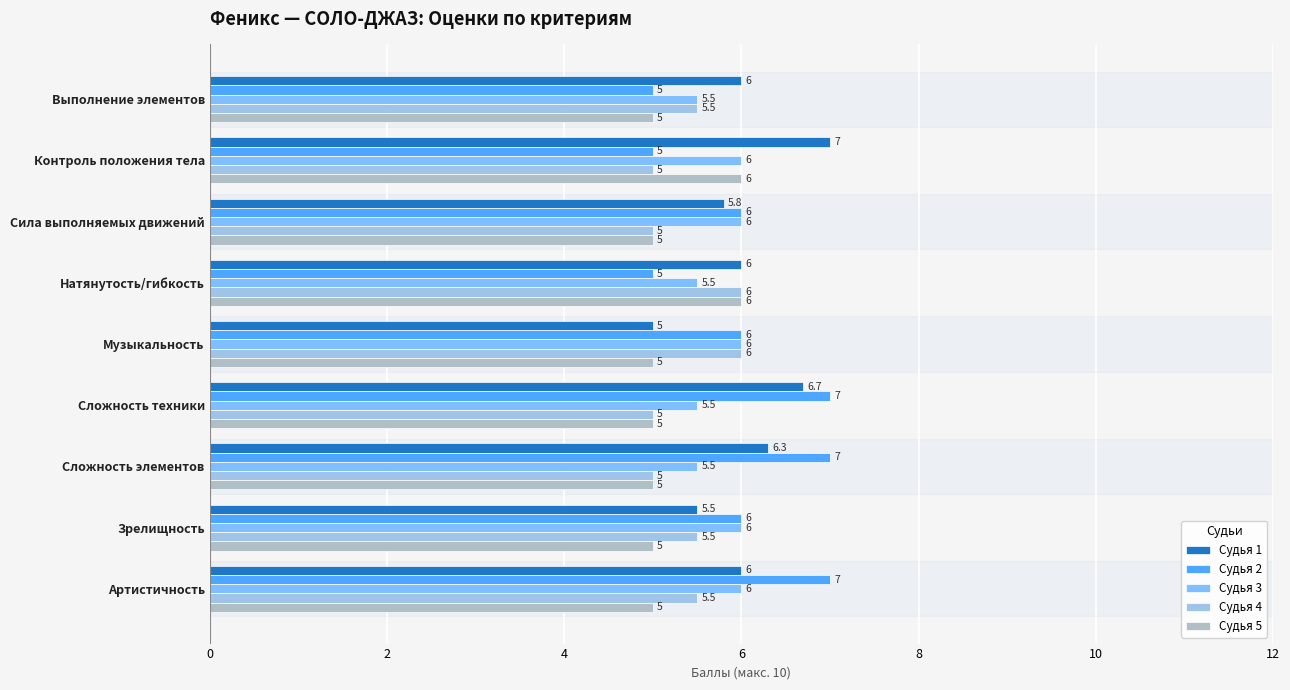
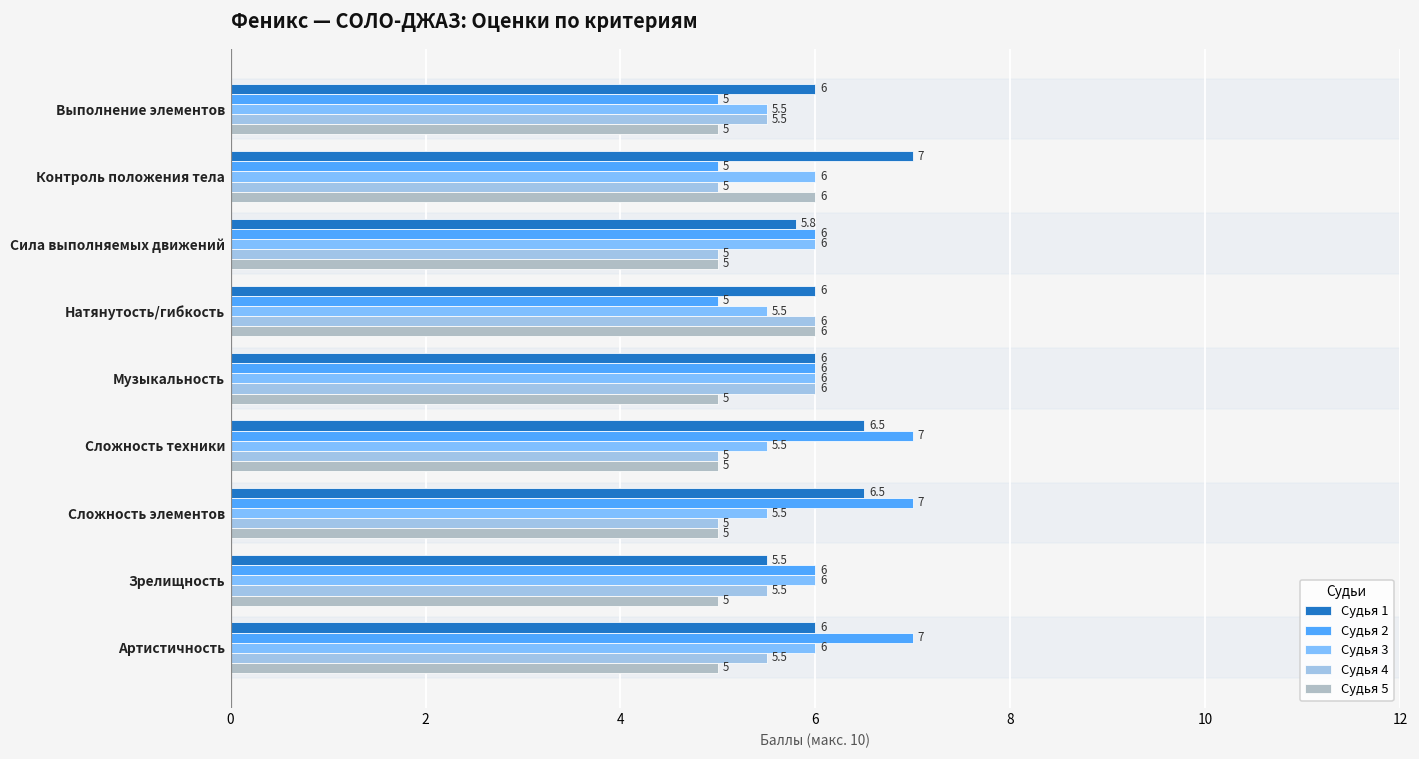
  {
    "Судья 1": {
      "Выполнение элементов": 6,
      "Контроль положения тела": 7,
      "Сила выполняемых движений": 5.8,
      "Натянутость/гибкость": 6,
-     "Музыкальность": 5,
-     "Сложность техники": 6.7,
-     "Сложность элементов": 6.3,
+     "Музыкальность": 6,
+     "Сложность техники": 6.5,
+     "Сложность элементов": 6.5,
      "Зрелищность": 5.5,
      "Артистичность": 6
    }
  }
